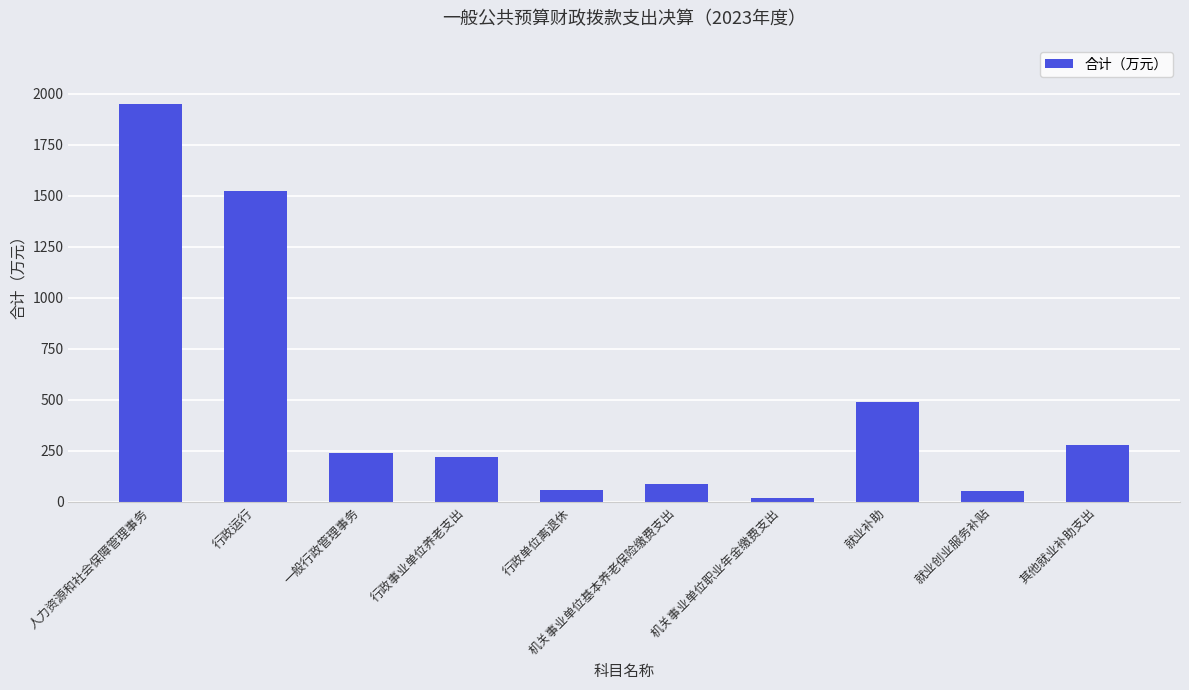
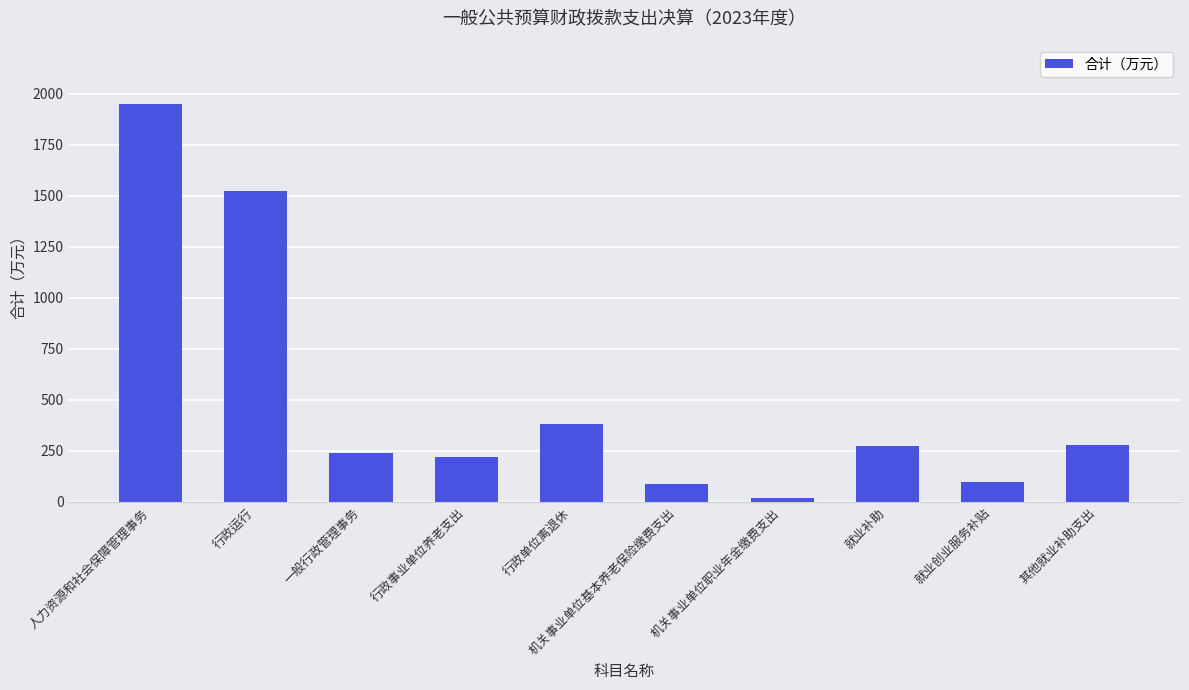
  {
    "人力资源和社会保障管理事务": 1950,
    "行政运行": 1520,
    "一般行政管理事务": 240,
    "行政事业单位养老支出": 220,
-   "行政单位离退休": 60,
+   "行政单位离退休": 380,
    "机关事业单位基本养老保险缴费支出": 90,
    "机关事业单位职业年金缴费支出": 20,
-   "就业补助": 490,
-   "就业创业服务补贴": 50,
+   "就业补助": 280,
+   "就业创业服务补贴": 100,
    "其他就业补助支出": 280
  }
